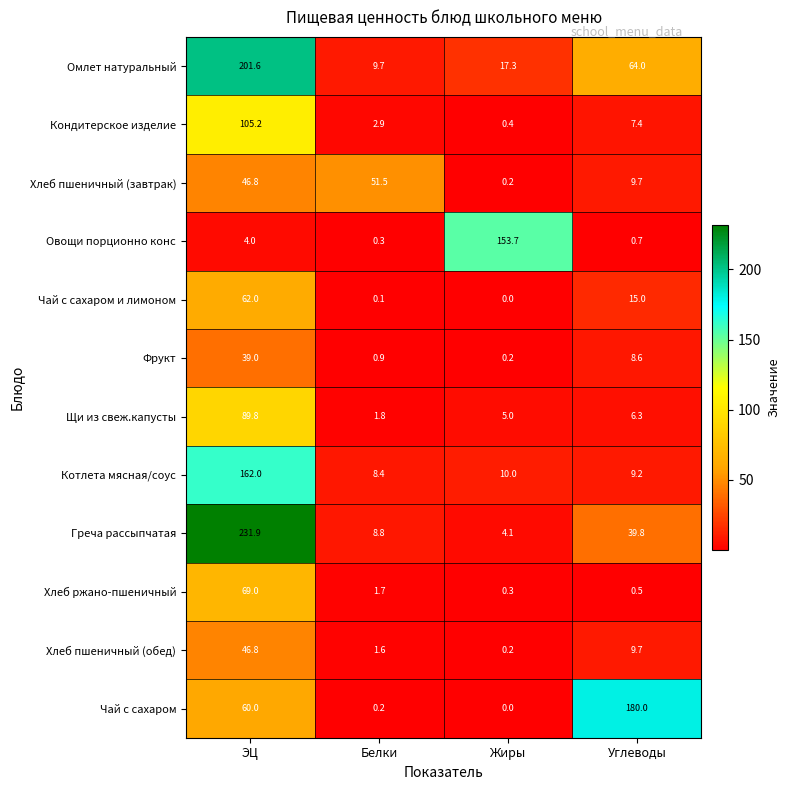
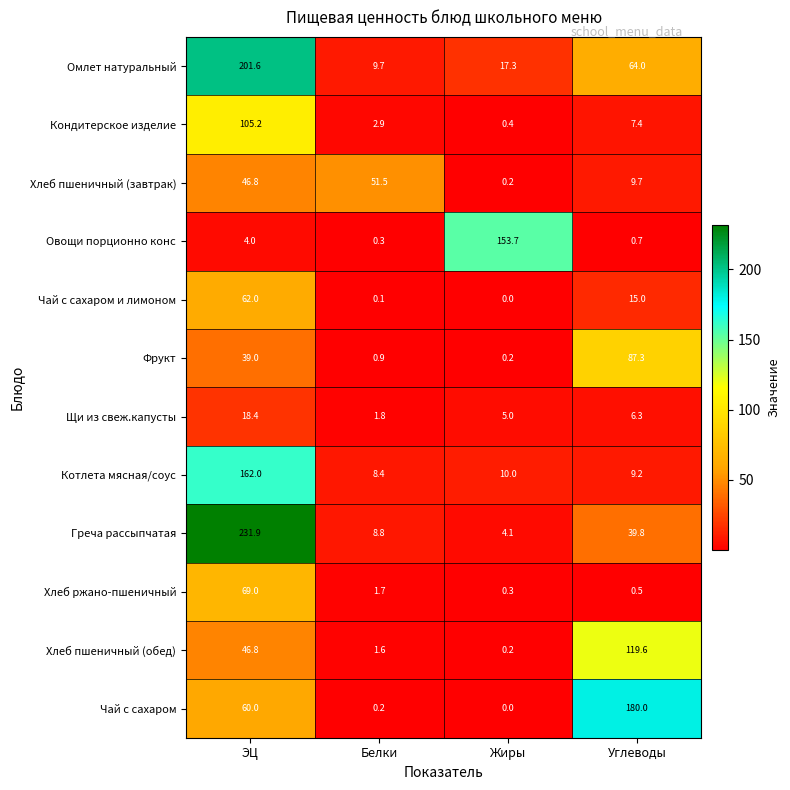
  {
    "Омлет натуральный": {
      "ЭЦ": 201.6,
      "Белки": 9.7,
      "Жиры": 17.3,
      "Углеводы": 64.0
    },
    "Кондитерское изделие": {
      "ЭЦ": 105.2,
      "Белки": 2.9,
      "Жиры": 0.4,
      "Углеводы": 7.4
    },
    "Хлеб пшеничный (завтрак)": {
      "ЭЦ": 46.8,
      "Белки": 51.5,
      "Жиры": 0.2,
      "Углеводы": 9.7
    },
    "Овощи порционно конс": {
      "ЭЦ": 4.0,
      "Белки": 0.3,
      "Жиры": 153.7,
      "Углеводы": 0.7
    },
    "Чай с сахаром и лимоном": {
      "ЭЦ": 62.0,
      "Белки": 0.1,
      "Жиры": 0.0,
      "Углеводы": 15.0
    },
    "Фрукт": {
      "ЭЦ": 39.0,
      "Белки": 0.9,
      "Жиры": 0.2,
-     "Углеводы": 8.6
+     "Углеводы": 87.3
    },
    "Щи из свеж.капусты": {
-     "ЭЦ": 89.8,
+     "ЭЦ": 18.4,
      "Белки": 1.8,
      "Жиры": 5.0,
      "Углеводы": 6.3
    },
    "Котлета мясная/соус": {
      "ЭЦ": 162.0,
      "Белки": 8.4,
      "Жиры": 10.0,
      "Углеводы": 9.2
    },
    "Греча рассыпчатая": {
      "ЭЦ": 231.9,
      "Белки": 8.8,
      "Жиры": 4.1,
      "Углеводы": 39.8
    },
    "Хлеб ржано-пшеничный": {
      "ЭЦ": 69.0,
      "Белки": 1.7,
      "Жиры": 0.3,
      "Углеводы": 0.5
    },
    "Хлеб пшеничный (обед)": {
      "ЭЦ": 46.8,
      "Белки": 1.6,
      "Жиры": 0.2,
-     "Углеводы": 9.7
+     "Углеводы": 119.6
    },
    "Чай с сахаром": {
      "ЭЦ": 60.0,
      "Белки": 0.2,
      "Жиры": 0.0,
      "Углеводы": 180.0
    }
  }
